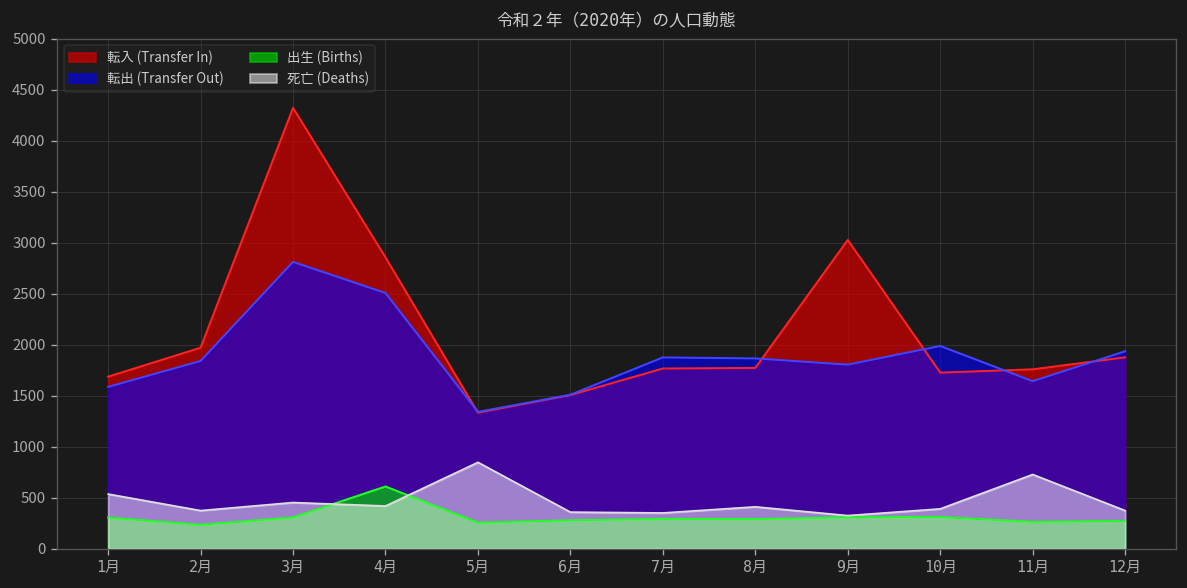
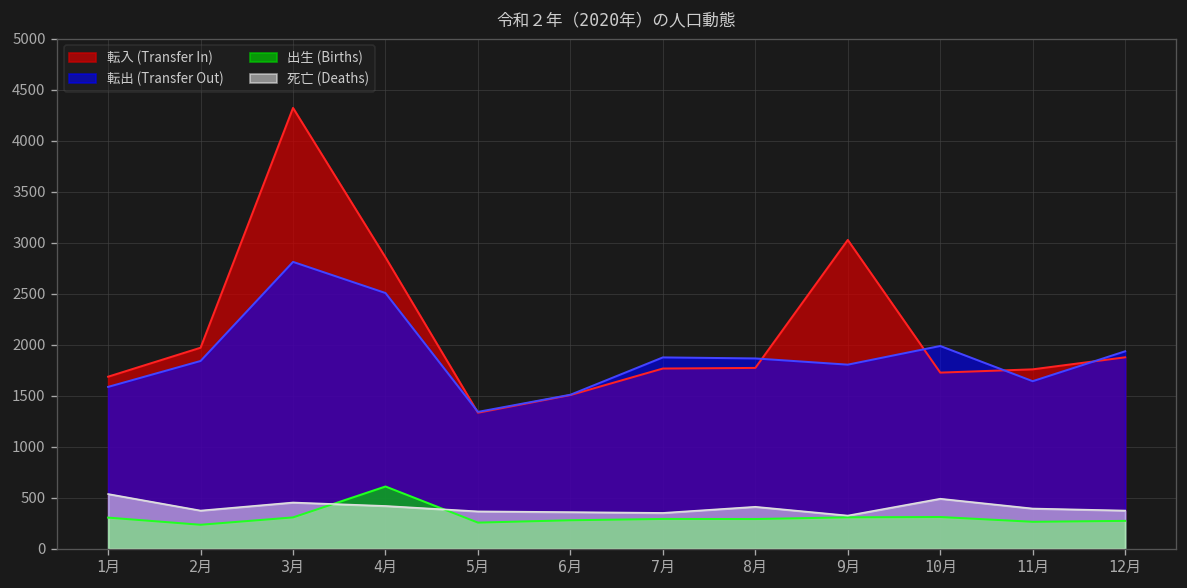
  {
    "転入 (Transfer In)": {
      "1月": 1700,
      "2月": 2000,
      "3月": 4300,
      "4月": 2900,
      "7月": 1800,
      "8月": 1800,
      "9月": 3000,
      "10月": 1700,
      "11月": 1800,
      "12月": 1900
    },
    "転出 (Transfer Out)": {
      "1月": 1600,
      "2月": 1800,
      "3月": 2800,
      "4月": 2500,
      "7月": 1900,
      "8月": 1900,
      "9月": 1800,
      "10月": 2000,
      "11月": 1600,
      "12月": 1900
    },
    "出生 (Births)": {
      "1月": 300,
      "2月": 200,
      "3月": 300,
      "4月": 600,
      "5月": 300,
      "6月": 300,
      "7月": 300,
      "8月": 300,
      "10月": 300,
      "11月": 300,
      "12月": 300
    },
    "死亡 (Deaths)": {
      "1月": 500,
      "2月": 400,
      "3月": 500,
      "4月": 400,
-     "5月": 800,
+     "5月": 400,
      "6月": 400,
      "7月": 400,
      "8月": 400,
-     "10月": 400,
-     "11月": 700,
+     "10月": 500,
+     "11月": 400,
      "12月": 400
    }
  }
